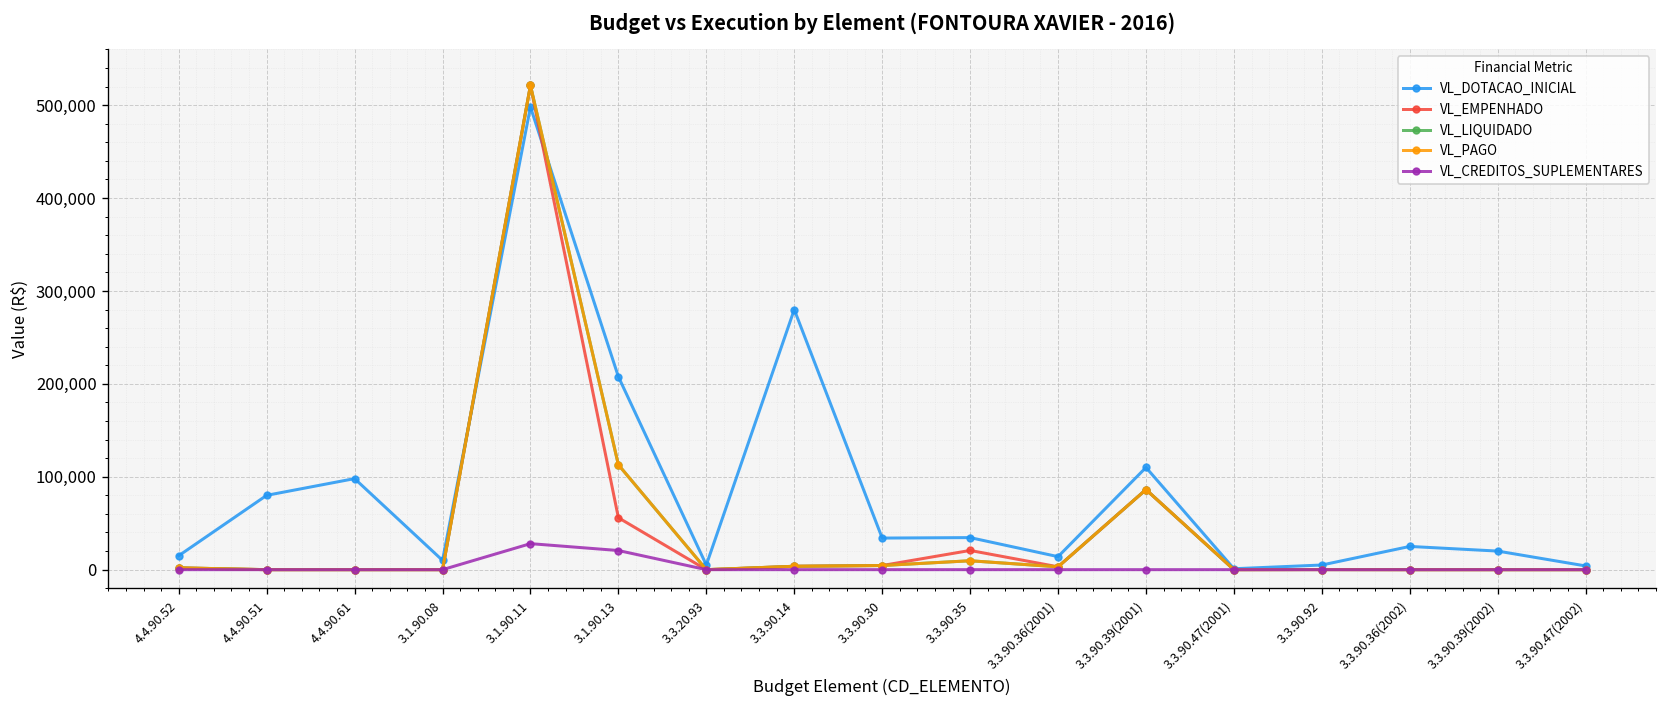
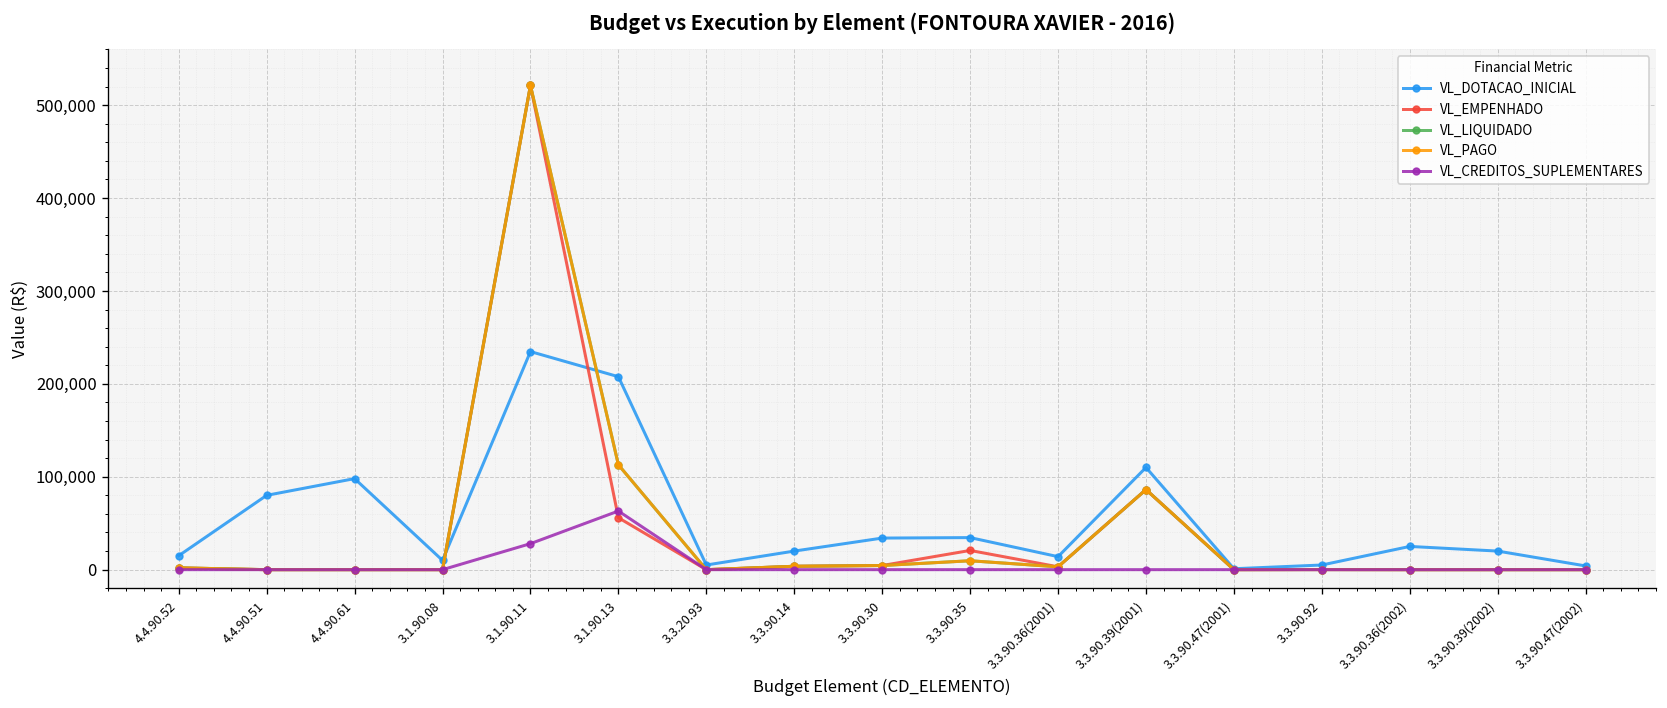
  {
    "VL_DOTACAO_INICIAL": {
      "4.4.90.52": "20,000",
      "4.4.90.51": "80,000",
      "4.4.90.61": "100,000",
      "3.1.90.08": "10,000",
-     "3.1.90.11": "500,000",
+     "3.1.90.11": "230,000",
      "3.1.90.13": "210,000",
      "3.3.20.93": "10,000",
-     "3.3.90.14": "280,000",
+     "3.3.90.14": "20,000",
      "3.3.90.30": "30,000",
      "3.3.90.35": "30,000",
      "3.3.90.36(2001)": "10,000",
      "3.3.90.39(2001)": "110,000",
      "3.3.90.92": "10,000",
      "3.3.90.36(2002)": "30,000",
      "3.3.90.39(2002)": "20,000",
      "3.3.90.47(2002)": "0"
    },
    "VL_EMPENHADO": {
      "3.1.90.13": "60,000",
      "3.3.90.35": "20,000"
    },
    "VL_PAGO": {
      "3.1.90.13": "110,000",
      "3.3.90.35": "10,000"
    },
    "VL_CREDITOS_SUPLEMENTARES": {
      "3.1.90.11": "30,000",
-     "3.1.90.13": "20,000",
+     "3.1.90.13": "60,000",
      "3.3.90.14": "0",
      "3.3.90.30": "0",
      "3.3.90.35": "0",
      "3.3.90.39(2001)": "0"
    }
  }
